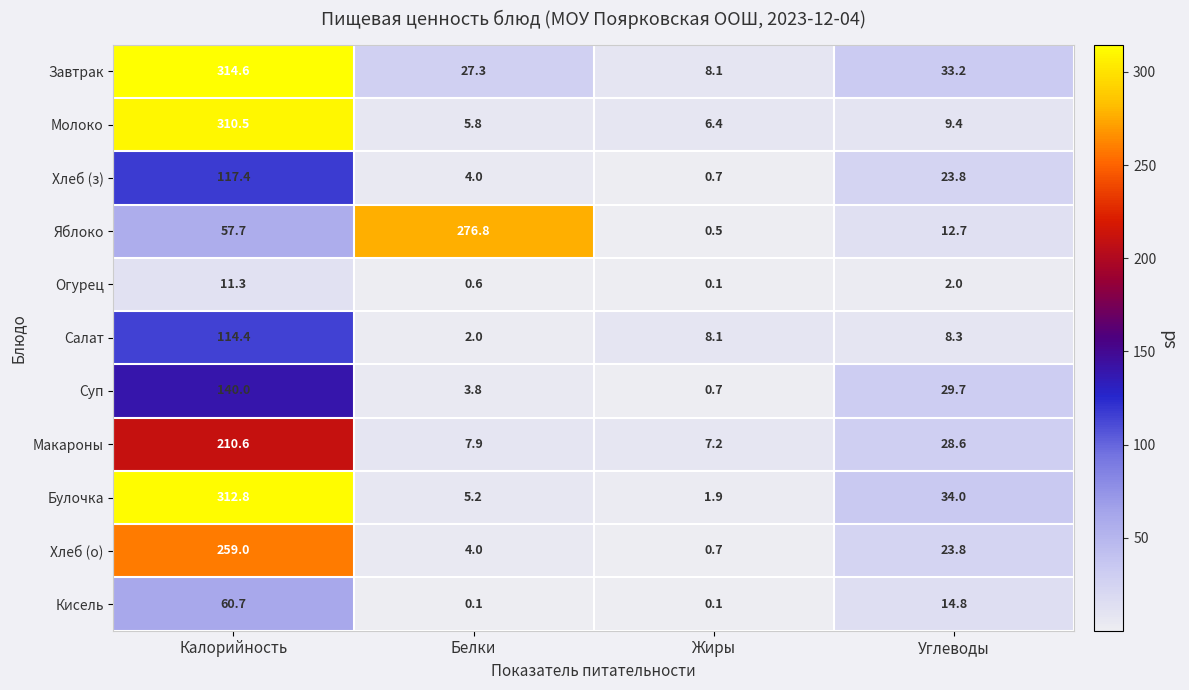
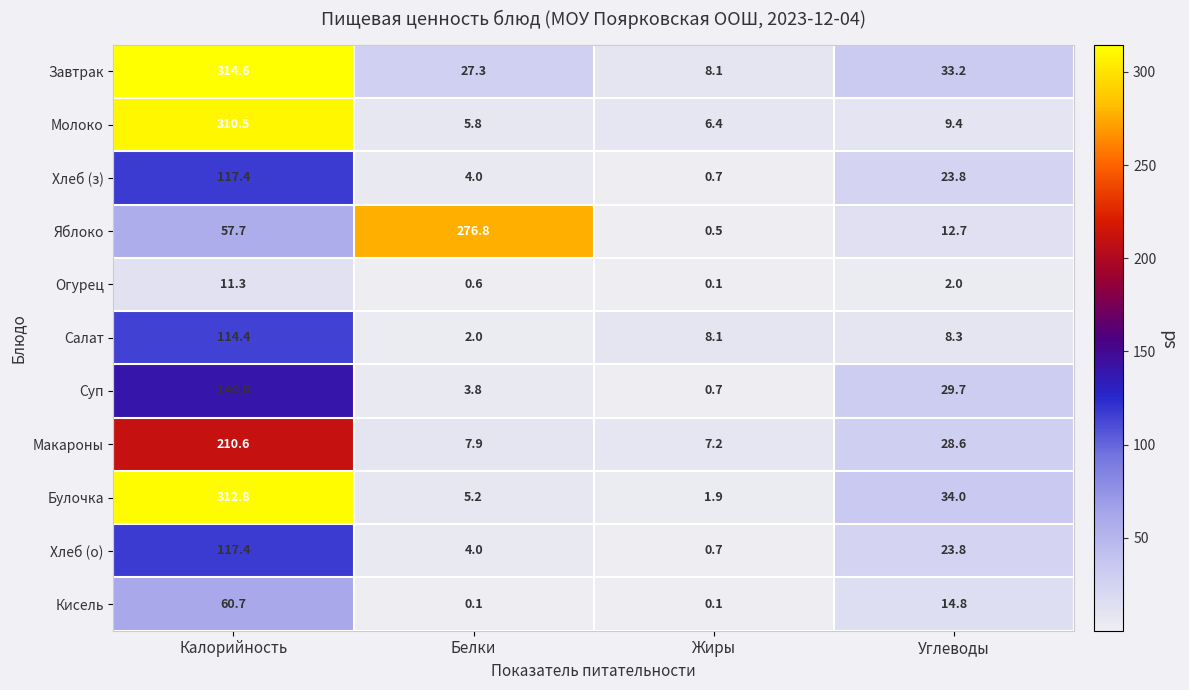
  {
    "Завтрак": {
      "Калорийность": 314.6,
      "Белки": 27.3,
      "Жиры": 8.1,
      "Углеводы": 33.2
    },
    "Молоко": {
      "Калорийность": 310.5,
      "Белки": 5.8,
      "Жиры": 6.4,
      "Углеводы": 9.4
    },
    "Хлеб (з)": {
      "Калорийность": 117.4,
      "Белки": 4.0,
      "Жиры": 0.7,
      "Углеводы": 23.8
    },
    "Яблоко": {
      "Калорийность": 57.7,
      "Белки": 276.8,
      "Жиры": 0.5,
      "Углеводы": 12.7
    },
    "Огурец": {
      "Калорийность": 11.3,
      "Белки": 0.6,
      "Жиры": 0.1,
      "Углеводы": 2.0
    },
    "Салат": {
      "Калорийность": 114.4,
      "Белки": 2.0,
      "Жиры": 8.1,
      "Углеводы": 8.3
    },
    "Суп": {
      "Калорийность": 140.0,
      "Белки": 3.8,
      "Жиры": 0.7,
      "Углеводы": 29.7
    },
    "Макароны": {
      "Калорийность": 210.6,
      "Белки": 7.9,
      "Жиры": 7.2,
      "Углеводы": 28.6
    },
    "Булочка": {
      "Калорийность": 312.8,
      "Белки": 5.2,
      "Жиры": 1.9,
      "Углеводы": 34.0
    },
    "Хлеб (о)": {
-     "Калорийность": 259.0,
+     "Калорийность": 117.4,
      "Белки": 4.0,
      "Жиры": 0.7,
      "Углеводы": 23.8
    },
    "Кисель": {
      "Калорийность": 60.7,
      "Белки": 0.1,
      "Жиры": 0.1,
      "Углеводы": 14.8
    }
  }
